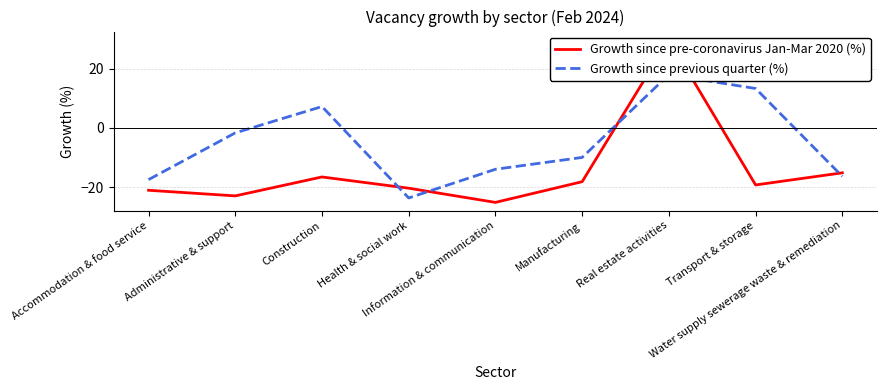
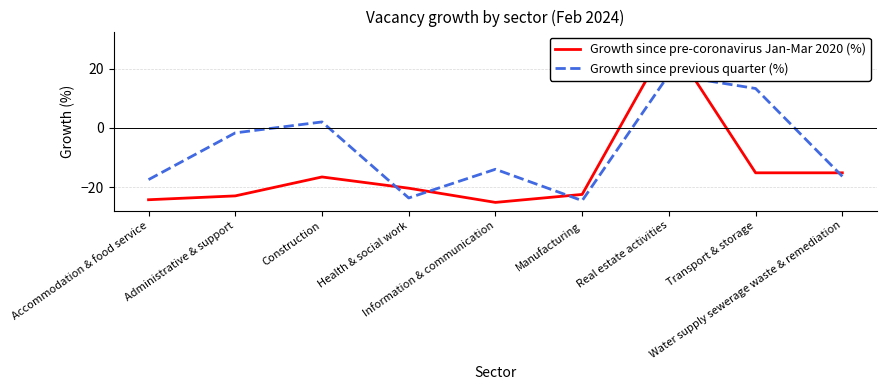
  {
    "Growth since pre-coronavirus Jan-Mar 2020 (%)": {
-     "Accommodation & food service": -21,
+     "Accommodation & food service": -24,
      "Administrative & support": -23,
      "Construction": -17,
      "Health & social work": -20,
      "Information & communication": -25,
-     "Manufacturing": -18,
-     "Transport & storage": -19,
+     "Manufacturing": -23,
+     "Transport & storage": -15,
      "Water supply sewerage waste & remediation": -15
    },
    "Growth since previous quarter (%)": {
      "Accommodation & food service": -18,
      "Administrative & support": -2,
-     "Construction": 7,
+     "Construction": 2,
      "Health & social work": -24,
      "Information & communication": -14,
-     "Manufacturing": -10,
+     "Manufacturing": -25,
      "Transport & storage": 13,
      "Water supply sewerage waste & remediation": -16
    }
  }
